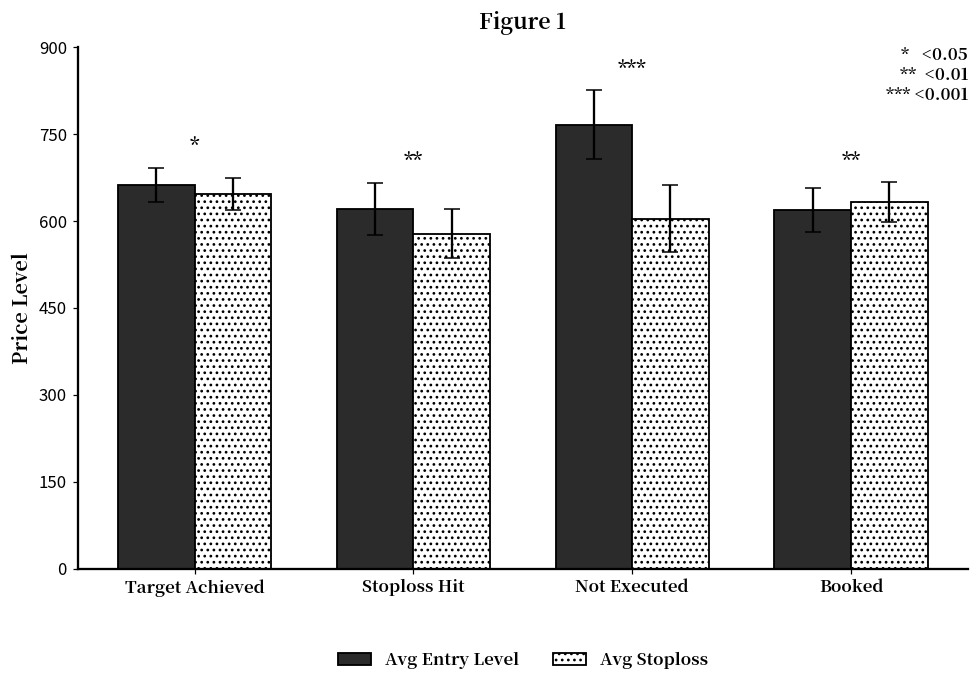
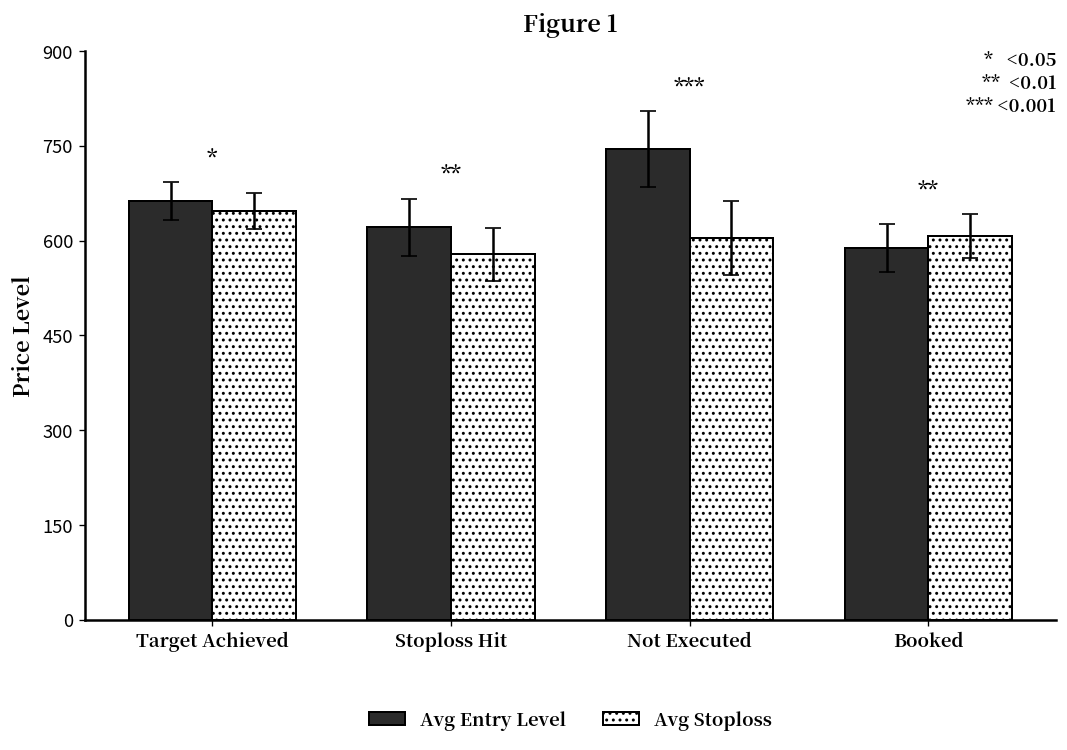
  {
    "Avg Entry Level": {
      "Target Achieved": 660,
      "Stoploss Hit": 620,
-     "Not Executed": 770,
-     "Booked": 620
+     "Not Executed": 740,
+     "Booked": 590
    },
    "Avg Stoploss": {
      "Target Achieved": 650,
      "Stoploss Hit": 580,
      "Not Executed": 600,
-     "Booked": 630
+     "Booked": 610
    }
  }
